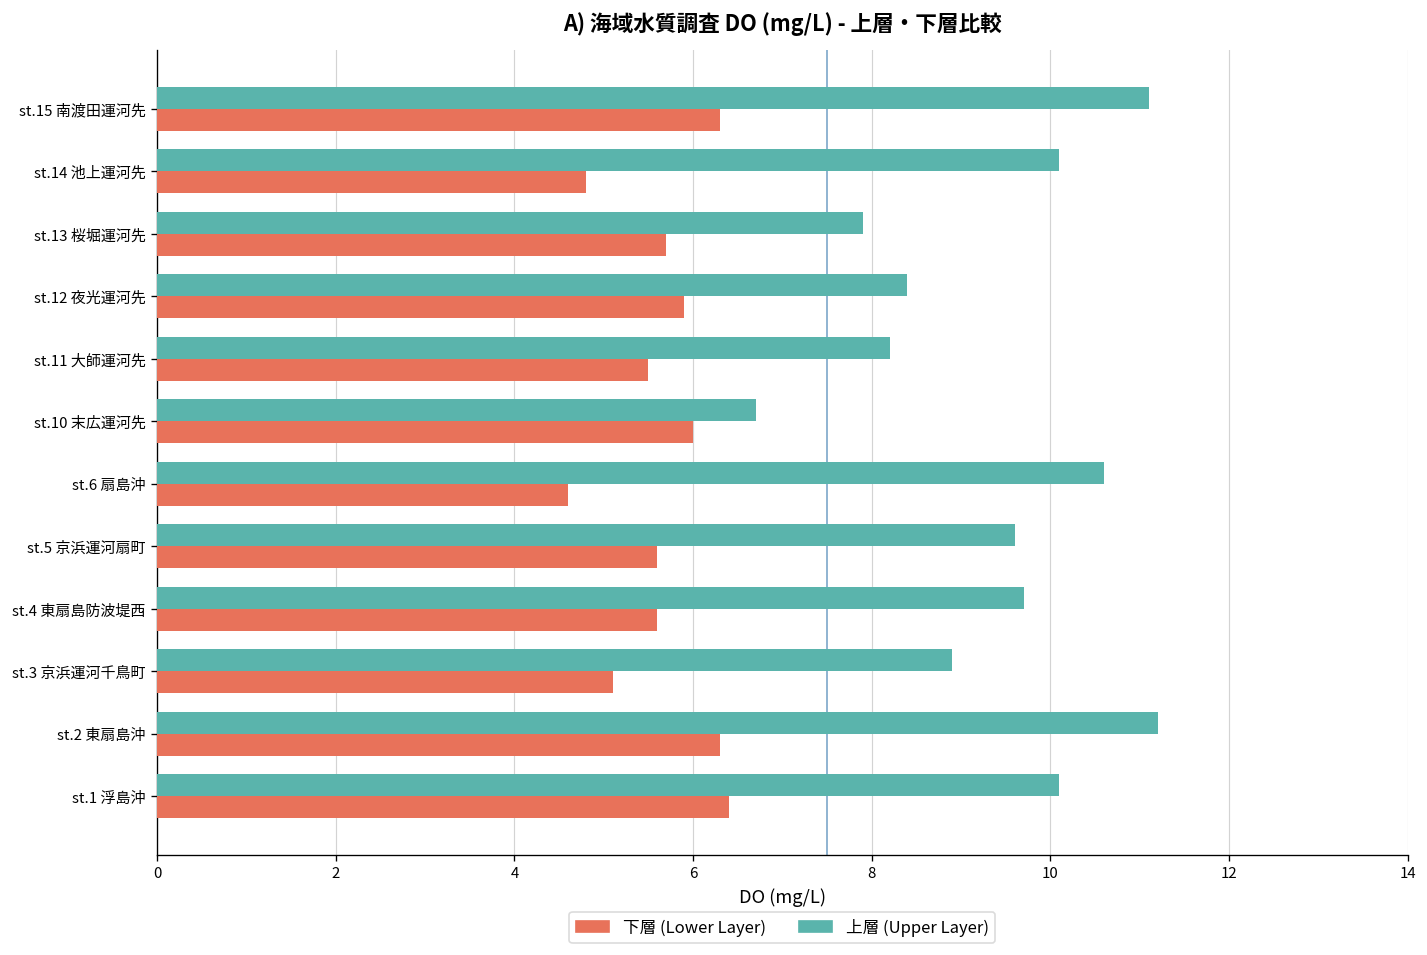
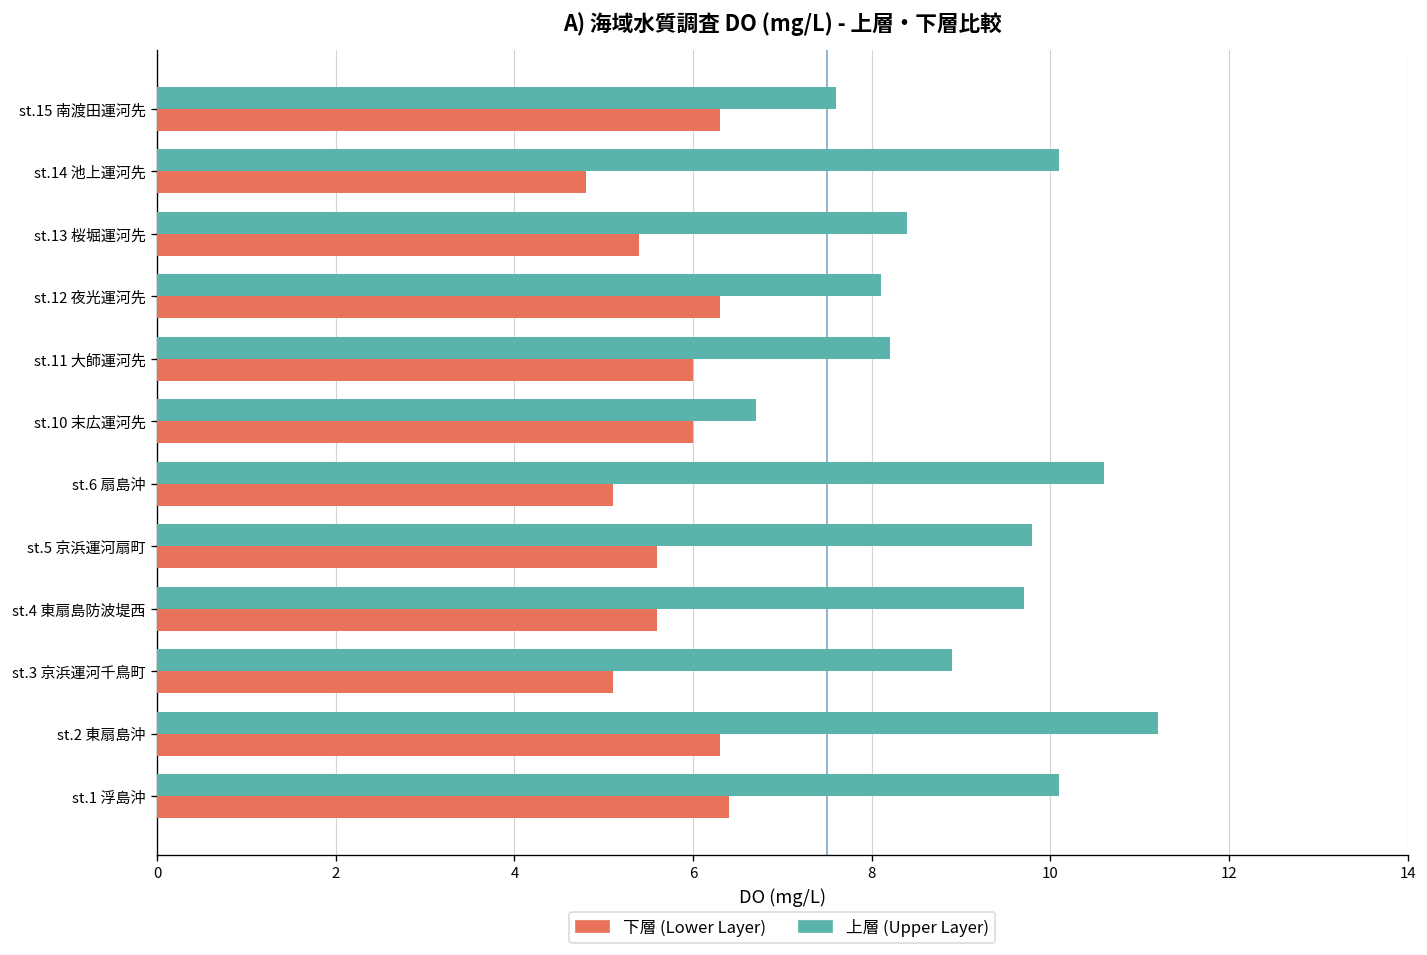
  {
    "下層 (Lower Layer)": {
      "st.15 南渡田運河先": 6.3,
      "st.14 池上運河先": 4.8,
-     "st.13 桜堀運河先": 5.7,
-     "st.12 夜光運河先": 5.9,
-     "st.11 大師運河先": 5.5,
+     "st.13 桜堀運河先": 5.4,
+     "st.12 夜光運河先": 6.3,
+     "st.11 大師運河先": 6.0,
      "st.10 末広運河先": 6.0,
-     "st.6 扇島沖": 4.6,
+     "st.6 扇島沖": 5.1,
      "st.5 京浜運河扇町": 5.6,
      "st.4 東扇島防波堤西": 5.6,
      "st.3 京浜運河千鳥町": 5.1,
      "st.2 東扇島沖": 6.3,
      "st.1 浮島沖": 6.4
    },
    "上層 (Upper Layer)": {
-     "st.15 南渡田運河先": 11.1,
+     "st.15 南渡田運河先": 7.6,
      "st.14 池上運河先": 10.1,
-     "st.13 桜堀運河先": 7.9,
-     "st.12 夜光運河先": 8.4,
+     "st.13 桜堀運河先": 8.4,
+     "st.12 夜光運河先": 8.1,
      "st.11 大師運河先": 8.2,
      "st.10 末広運河先": 6.7,
      "st.6 扇島沖": 10.6,
-     "st.5 京浜運河扇町": 9.6,
+     "st.5 京浜運河扇町": 9.8,
      "st.4 東扇島防波堤西": 9.7,
      "st.3 京浜運河千鳥町": 8.9,
      "st.2 東扇島沖": 11.2,
      "st.1 浮島沖": 10.1
    }
  }
